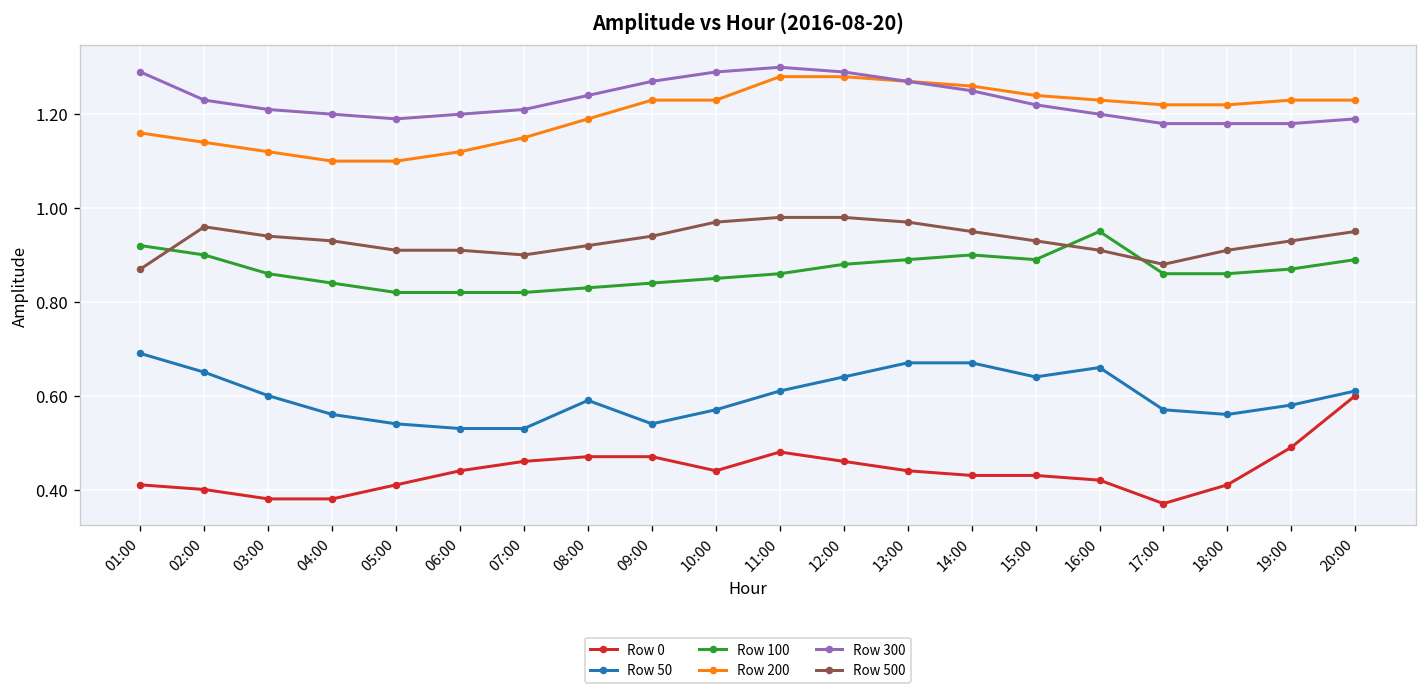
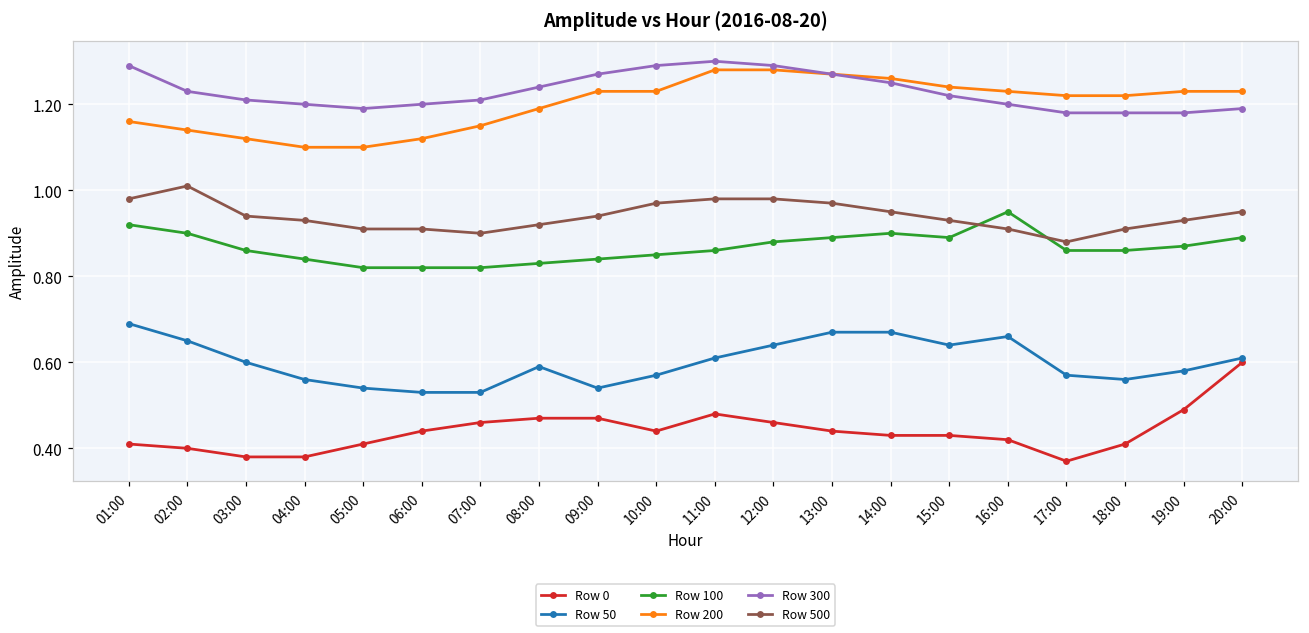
  {
    "Row 0": {
      "01:00": 0.41,
      "02:00": 0.40,
      "03:00": 0.38,
      "04:00": 0.38,
      "05:00": 0.41,
      "06:00": 0.44,
      "07:00": 0.46,
      "08:00": 0.47,
      "09:00": 0.47,
      "10:00": 0.44,
      "11:00": 0.48,
      "12:00": 0.46,
      "13:00": 0.44,
      "14:00": 0.43,
      "15:00": 0.43,
      "16:00": 0.42,
      "17:00": 0.37,
      "18:00": 0.41,
      "19:00": 0.49,
      "20:00": 0.60
    },
    "Row 50": {
      "01:00": 0.69,
      "02:00": 0.65,
      "03:00": 0.60,
      "04:00": 0.56,
      "05:00": 0.54,
      "06:00": 0.53,
      "07:00": 0.53,
      "08:00": 0.59,
      "09:00": 0.54,
      "10:00": 0.57,
      "11:00": 0.61,
      "12:00": 0.64,
      "13:00": 0.67,
      "14:00": 0.67,
      "15:00": 0.64,
      "16:00": 0.66,
      "17:00": 0.57,
      "18:00": 0.56,
      "19:00": 0.58,
      "20:00": 0.61
    },
    "Row 100": {
      "01:00": 0.92,
      "02:00": 0.90,
      "03:00": 0.86,
      "04:00": 0.84,
      "05:00": 0.82,
      "06:00": 0.82,
      "07:00": 0.82,
      "08:00": 0.83,
      "09:00": 0.84,
      "10:00": 0.85,
      "11:00": 0.86,
      "12:00": 0.88,
      "13:00": 0.89,
      "14:00": 0.90,
      "15:00": 0.89,
      "16:00": 0.95,
      "17:00": 0.86,
      "18:00": 0.86,
      "19:00": 0.87,
      "20:00": 0.89
    },
    "Row 200": {
      "01:00": 1.16,
      "02:00": 1.14,
      "03:00": 1.12,
      "04:00": 1.10,
      "05:00": 1.10,
      "06:00": 1.12,
      "07:00": 1.15,
      "08:00": 1.19,
      "09:00": 1.23,
      "10:00": 1.23,
      "11:00": 1.28,
      "12:00": 1.28,
      "14:00": 1.26,
      "15:00": 1.24,
      "16:00": 1.23,
      "17:00": 1.22,
      "18:00": 1.22,
      "19:00": 1.23,
      "20:00": 1.23
    },
    "Row 300": {
      "01:00": 1.29,
      "02:00": 1.23,
      "03:00": 1.21,
      "04:00": 1.20,
      "05:00": 1.19,
      "06:00": 1.20,
      "07:00": 1.21,
      "08:00": 1.24,
      "09:00": 1.27,
      "10:00": 1.29,
      "11:00": 1.30,
      "12:00": 1.29,
      "14:00": 1.25,
      "15:00": 1.22,
      "16:00": 1.20,
      "17:00": 1.18,
      "18:00": 1.18,
      "19:00": 1.18,
      "20:00": 1.19
    },
    "Row 500": {
-     "01:00": 0.87,
-     "02:00": 0.96,
+     "01:00": 0.98,
+     "02:00": 1.01,
      "03:00": 0.94,
      "04:00": 0.93,
      "05:00": 0.91,
      "06:00": 0.91,
      "07:00": 0.90,
      "08:00": 0.92,
      "09:00": 0.94,
      "10:00": 0.97,
      "11:00": 0.98,
      "12:00": 0.98,
      "13:00": 0.97,
      "14:00": 0.95,
      "15:00": 0.93,
      "16:00": 0.91,
      "17:00": 0.88,
      "18:00": 0.91,
      "19:00": 0.93,
      "20:00": 0.95
    }
  }
